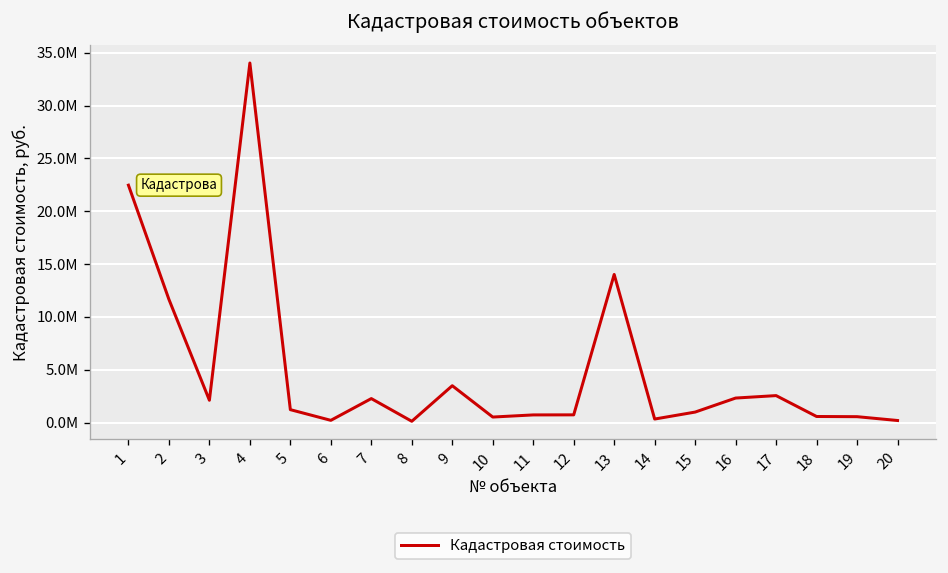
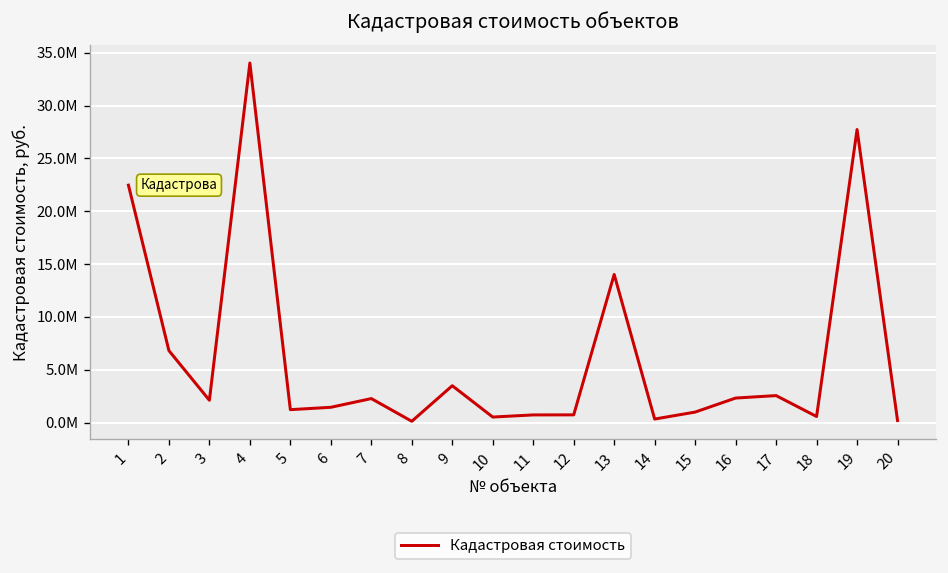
  {
    "1": 22000000,
-   "2": 12000000,
+   "2": 7000000,
    "3": 2000000,
    "4": 34000000,
    "5": 1000000,
-   "6": 0,
+   "6": 1000000,
    "7": 2000000,
    "8": 0,
    "9": 3000000,
    "10": 1000000,
    "11": 1000000,
    "12": 1000000,
    "13": 14000000,
    "14": 0,
    "15": 1000000,
    "16": 2000000,
    "17": 3000000,
    "18": 1000000,
-   "19": 1000000,
+   "19": 28000000,
    "20": 0
  }
